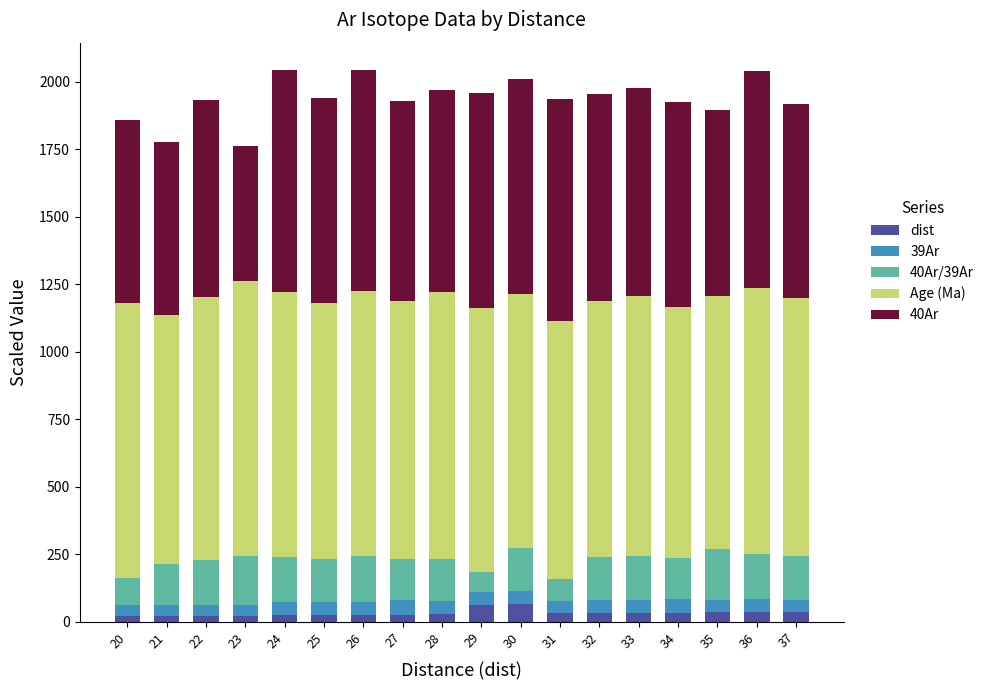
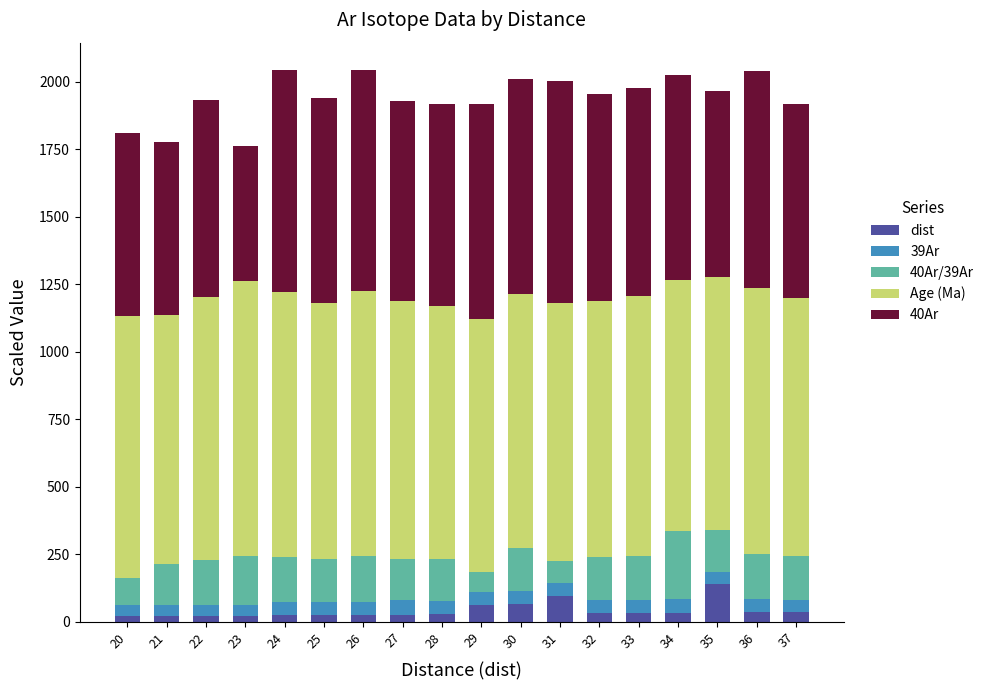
  {
    "dist": {
      "20": 20,
      "21": 20,
      "22": 20,
      "23": 20,
      "24": 20,
      "25": 30,
      "26": 30,
      "27": 30,
      "28": 30,
      "29": 60,
      "30": 70,
-     "31": 30,
+     "31": 100,
      "32": 30,
      "33": 30,
      "34": 30,
-     "35": 40,
+     "35": 140,
      "36": 40,
      "37": 40
    },
    "39Ar": {
      "20": 40,
      "21": 40,
      "22": 40,
      "23": 40,
      "24": 50,
      "25": 50,
      "26": 50,
      "27": 50,
      "28": 50,
      "29": 50,
      "30": 50,
      "31": 50,
      "32": 50,
      "33": 50,
      "34": 50,
      "35": 40,
      "36": 50,
      "37": 40
    },
    "40Ar/39Ar": {
      "20": 100,
      "21": 150,
      "22": 170,
      "23": 180,
      "24": 170,
      "25": 160,
      "26": 170,
      "27": 150,
      "28": 160,
      "29": 70,
      "30": 160,
      "31": 80,
      "32": 160,
      "33": 160,
-     "34": 150,
-     "35": 190,
+     "34": 250,
+     "35": 160,
      "36": 170,
      "37": 160
    },
    "Age (Ma)": {
-     "20": 1020,
+     "20": 970,
      "21": 920,
      "22": 970,
      "23": 1020,
      "24": 980,
      "25": 950,
      "26": 980,
      "27": 960,
-     "28": 990,
-     "29": 980,
+     "28": 940,
+     "29": 940,
      "30": 940,
      "31": 950,
      "32": 950,
      "33": 960,
      "34": 930,
      "35": 940,
      "36": 980,
      "37": 960
    },
    "40Ar": {
      "20": 680,
      "21": 640,
      "22": 730,
      "23": 500,
      "24": 820,
      "25": 760,
      "26": 820,
      "27": 740,
      "28": 750,
      "29": 800,
      "30": 800,
      "31": 820,
      "32": 760,
      "33": 770,
      "34": 760,
      "35": 690,
      "36": 800,
      "37": 720
    }
  }
